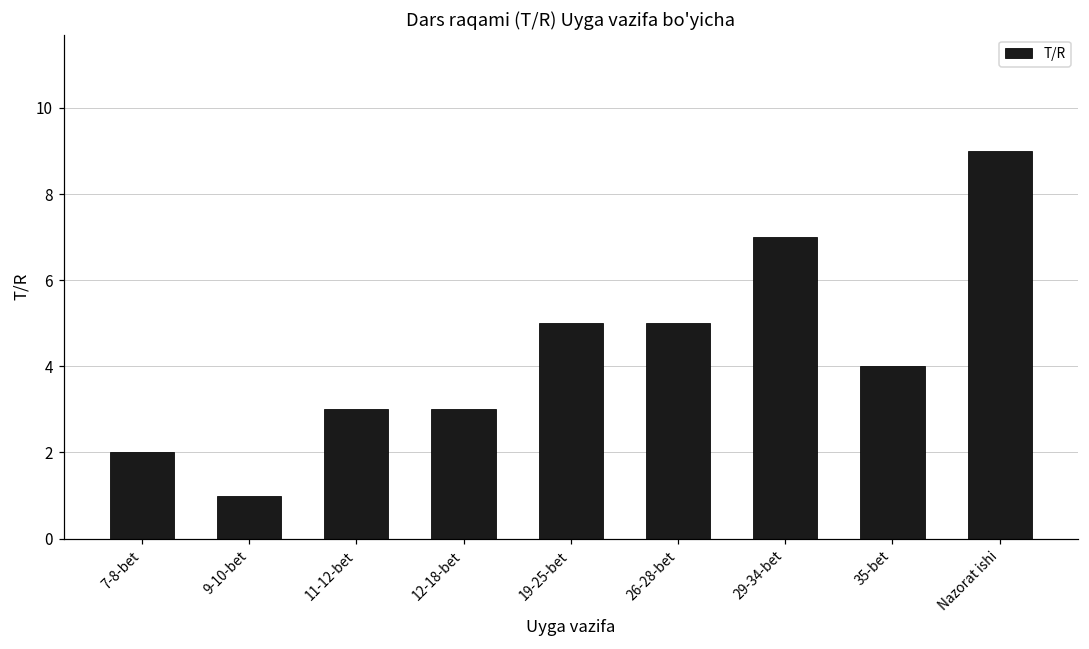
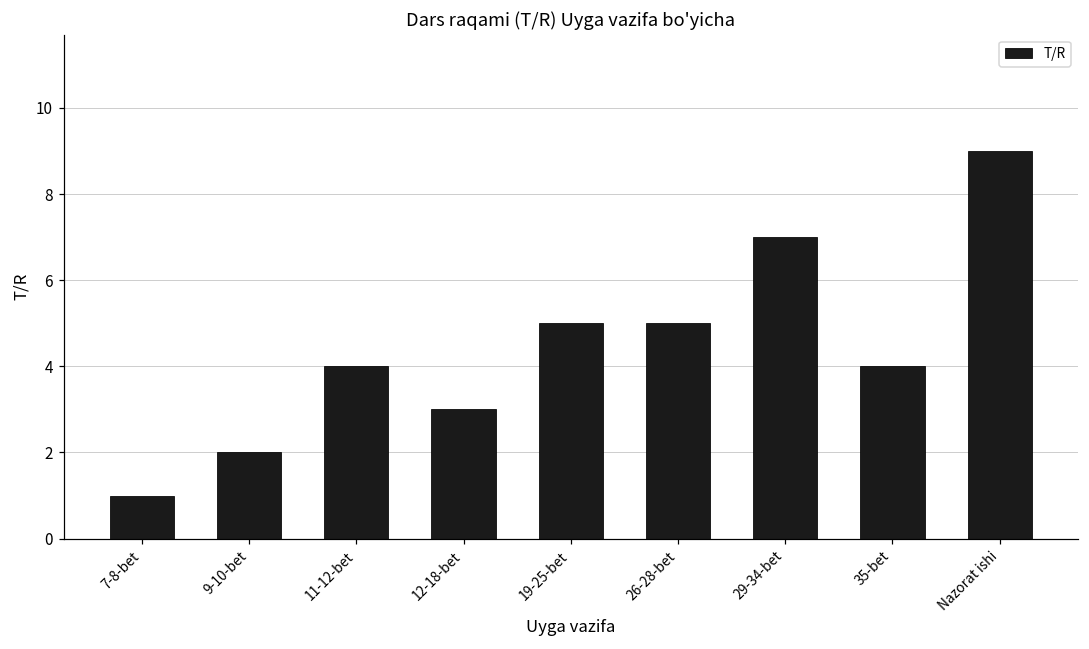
  {
-   "7-8-bet": 2,
-   "9-10-bet": 1,
-   "11-12-bet": 3,
+   "7-8-bet": 1,
+   "9-10-bet": 2,
+   "11-12-bet": 4,
    "12-18-bet": 3,
    "19-25-bet": 5,
    "26-28-bet": 5,
    "29-34-bet": 7,
    "35-bet": 4,
    "Nazorat ishi": 9
  }
